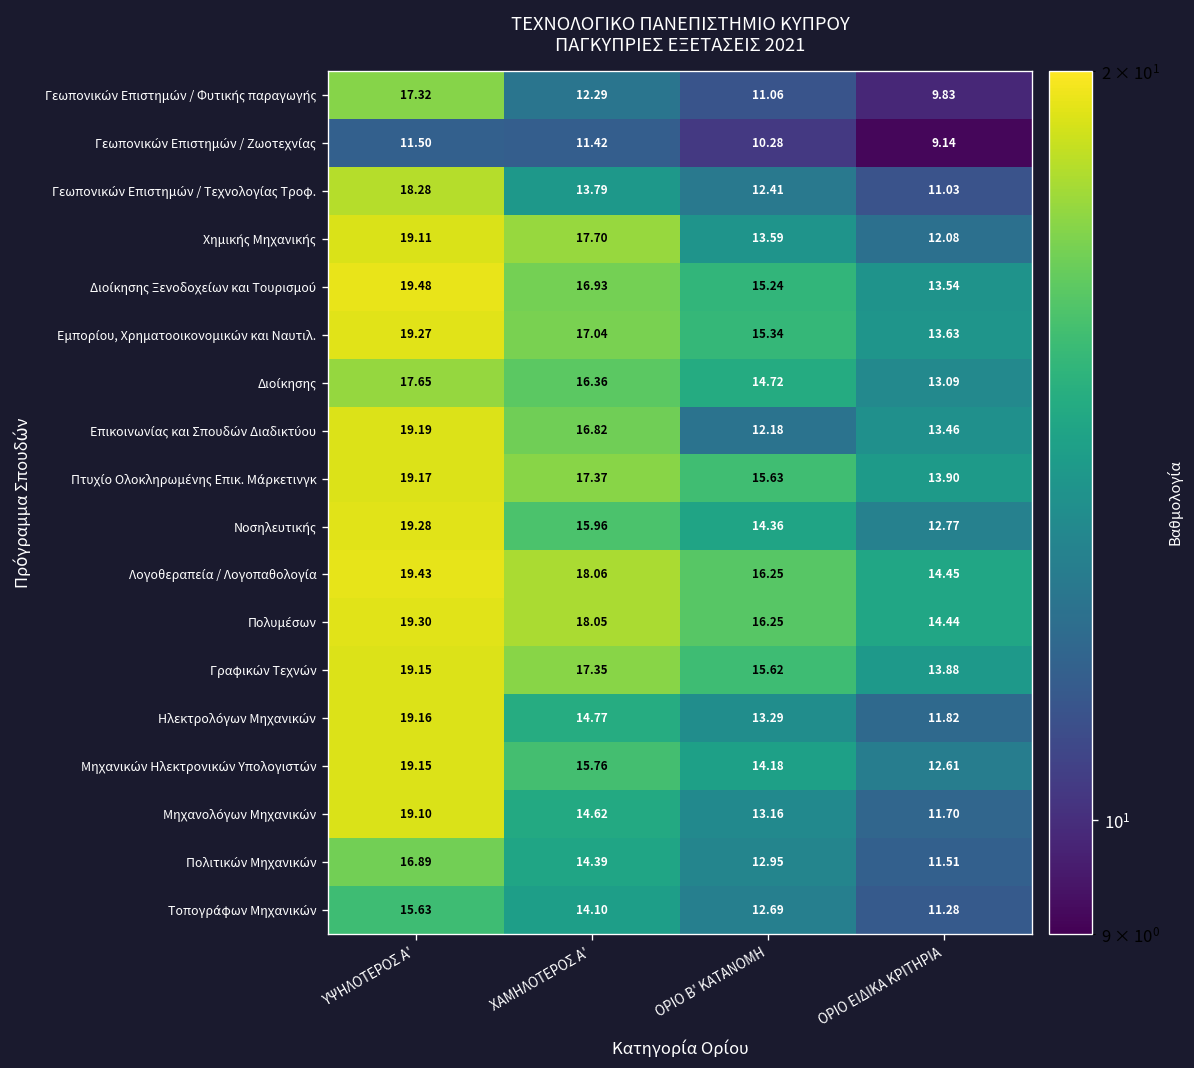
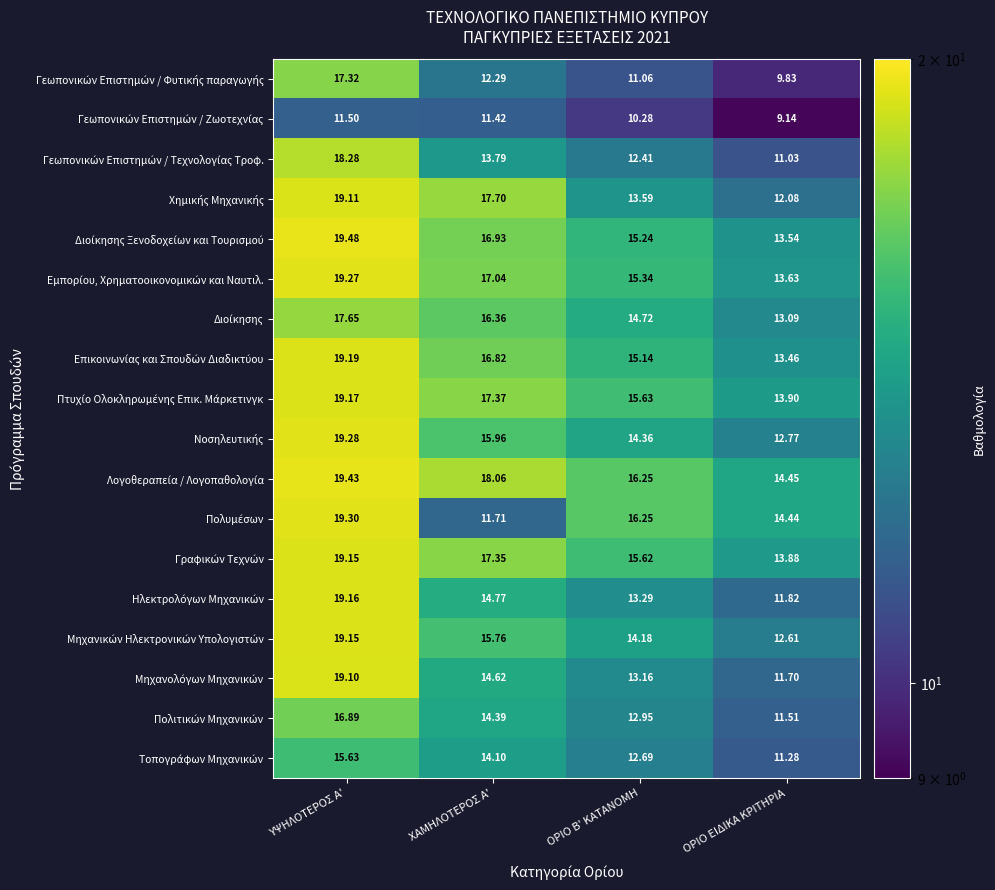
  {
    "Γεωπονικών Επιστημών / Φυτικής παραγωγής": {
      "ΥΨΗΛΟΤΕΡΟΣ Α'": 17.32,
      "ΧΑΜΗΛΟΤΕΡΟΣ Α'": 12.29,
      "ΟΡΙΟ Β' ΚΑΤΑΝΟΜΗ": 11.06,
      "ΟΡΙΟ ΕΙΔΙΚΑ ΚΡΙΤΗΡΙΑ": 9.83
    },
    "Γεωπονικών Επιστημών / Ζωοτεχνίας": {
      "ΥΨΗΛΟΤΕΡΟΣ Α'": 11.50,
      "ΧΑΜΗΛΟΤΕΡΟΣ Α'": 11.42,
      "ΟΡΙΟ Β' ΚΑΤΑΝΟΜΗ": 10.28,
      "ΟΡΙΟ ΕΙΔΙΚΑ ΚΡΙΤΗΡΙΑ": 9.14
    },
    "Γεωπονικών Επιστημών / Τεχνολογίας Τροφ.": {
      "ΥΨΗΛΟΤΕΡΟΣ Α'": 18.28,
      "ΧΑΜΗΛΟΤΕΡΟΣ Α'": 13.79,
      "ΟΡΙΟ Β' ΚΑΤΑΝΟΜΗ": 12.41,
      "ΟΡΙΟ ΕΙΔΙΚΑ ΚΡΙΤΗΡΙΑ": 11.03
    },
    "Χημικής Μηχανικής": {
      "ΥΨΗΛΟΤΕΡΟΣ Α'": 19.11,
      "ΧΑΜΗΛΟΤΕΡΟΣ Α'": 17.70,
      "ΟΡΙΟ Β' ΚΑΤΑΝΟΜΗ": 13.59,
      "ΟΡΙΟ ΕΙΔΙΚΑ ΚΡΙΤΗΡΙΑ": 12.08
    },
    "Διοίκησης Ξενοδοχείων και Τουρισμού": {
      "ΥΨΗΛΟΤΕΡΟΣ Α'": 19.48,
      "ΧΑΜΗΛΟΤΕΡΟΣ Α'": 16.93,
      "ΟΡΙΟ Β' ΚΑΤΑΝΟΜΗ": 15.24,
      "ΟΡΙΟ ΕΙΔΙΚΑ ΚΡΙΤΗΡΙΑ": 13.54
    },
    "Εμπορίου, Χρηματοοικονομικών και Ναυτιλ.": {
      "ΥΨΗΛΟΤΕΡΟΣ Α'": 19.27,
      "ΧΑΜΗΛΟΤΕΡΟΣ Α'": 17.04,
      "ΟΡΙΟ Β' ΚΑΤΑΝΟΜΗ": 15.34,
      "ΟΡΙΟ ΕΙΔΙΚΑ ΚΡΙΤΗΡΙΑ": 13.63
    },
    "Διοίκησης": {
      "ΥΨΗΛΟΤΕΡΟΣ Α'": 17.65,
      "ΧΑΜΗΛΟΤΕΡΟΣ Α'": 16.36,
      "ΟΡΙΟ Β' ΚΑΤΑΝΟΜΗ": 14.72,
      "ΟΡΙΟ ΕΙΔΙΚΑ ΚΡΙΤΗΡΙΑ": 13.09
    },
    "Επικοινωνίας και Σπουδών Διαδικτύου": {
      "ΥΨΗΛΟΤΕΡΟΣ Α'": 19.19,
      "ΧΑΜΗΛΟΤΕΡΟΣ Α'": 16.82,
-     "ΟΡΙΟ Β' ΚΑΤΑΝΟΜΗ": 12.18,
+     "ΟΡΙΟ Β' ΚΑΤΑΝΟΜΗ": 15.14,
      "ΟΡΙΟ ΕΙΔΙΚΑ ΚΡΙΤΗΡΙΑ": 13.46
    },
    "Πτυχίο Ολοκληρωμένης Επικ. Μάρκετινγκ": {
      "ΥΨΗΛΟΤΕΡΟΣ Α'": 19.17,
      "ΧΑΜΗΛΟΤΕΡΟΣ Α'": 17.37,
      "ΟΡΙΟ Β' ΚΑΤΑΝΟΜΗ": 15.63,
      "ΟΡΙΟ ΕΙΔΙΚΑ ΚΡΙΤΗΡΙΑ": 13.90
    },
    "Νοσηλευτικής": {
      "ΥΨΗΛΟΤΕΡΟΣ Α'": 19.28,
      "ΧΑΜΗΛΟΤΕΡΟΣ Α'": 15.96,
      "ΟΡΙΟ Β' ΚΑΤΑΝΟΜΗ": 14.36,
      "ΟΡΙΟ ΕΙΔΙΚΑ ΚΡΙΤΗΡΙΑ": 12.77
    },
    "Λογοθεραπεία / Λογοπαθολογία": {
      "ΥΨΗΛΟΤΕΡΟΣ Α'": 19.43,
      "ΧΑΜΗΛΟΤΕΡΟΣ Α'": 18.06,
      "ΟΡΙΟ Β' ΚΑΤΑΝΟΜΗ": 16.25,
      "ΟΡΙΟ ΕΙΔΙΚΑ ΚΡΙΤΗΡΙΑ": 14.45
    },
    "Πολυμέσων": {
      "ΥΨΗΛΟΤΕΡΟΣ Α'": 19.30,
-     "ΧΑΜΗΛΟΤΕΡΟΣ Α'": 18.05,
+     "ΧΑΜΗΛΟΤΕΡΟΣ Α'": 11.71,
      "ΟΡΙΟ Β' ΚΑΤΑΝΟΜΗ": 16.25,
      "ΟΡΙΟ ΕΙΔΙΚΑ ΚΡΙΤΗΡΙΑ": 14.44
    },
    "Γραφικών Τεχνών": {
      "ΥΨΗΛΟΤΕΡΟΣ Α'": 19.15,
      "ΧΑΜΗΛΟΤΕΡΟΣ Α'": 17.35,
      "ΟΡΙΟ Β' ΚΑΤΑΝΟΜΗ": 15.62,
      "ΟΡΙΟ ΕΙΔΙΚΑ ΚΡΙΤΗΡΙΑ": 13.88
    },
    "Ηλεκτρολόγων Μηχανικών": {
      "ΥΨΗΛΟΤΕΡΟΣ Α'": 19.16,
      "ΧΑΜΗΛΟΤΕΡΟΣ Α'": 14.77,
      "ΟΡΙΟ Β' ΚΑΤΑΝΟΜΗ": 13.29,
      "ΟΡΙΟ ΕΙΔΙΚΑ ΚΡΙΤΗΡΙΑ": 11.82
    },
    "Μηχανικών Ηλεκτρονικών Υπολογιστών": {
      "ΥΨΗΛΟΤΕΡΟΣ Α'": 19.15,
      "ΧΑΜΗΛΟΤΕΡΟΣ Α'": 15.76,
      "ΟΡΙΟ Β' ΚΑΤΑΝΟΜΗ": 14.18,
      "ΟΡΙΟ ΕΙΔΙΚΑ ΚΡΙΤΗΡΙΑ": 12.61
    },
    "Μηχανολόγων Μηχανικών": {
      "ΥΨΗΛΟΤΕΡΟΣ Α'": 19.10,
      "ΧΑΜΗΛΟΤΕΡΟΣ Α'": 14.62,
      "ΟΡΙΟ Β' ΚΑΤΑΝΟΜΗ": 13.16,
      "ΟΡΙΟ ΕΙΔΙΚΑ ΚΡΙΤΗΡΙΑ": 11.70
    },
    "Πολιτικών Μηχανικών": {
      "ΥΨΗΛΟΤΕΡΟΣ Α'": 16.89,
      "ΧΑΜΗΛΟΤΕΡΟΣ Α'": 14.39,
      "ΟΡΙΟ Β' ΚΑΤΑΝΟΜΗ": 12.95,
      "ΟΡΙΟ ΕΙΔΙΚΑ ΚΡΙΤΗΡΙΑ": 11.51
    },
    "Τοπογράφων Μηχανικών": {
      "ΥΨΗΛΟΤΕΡΟΣ Α'": 15.63,
      "ΧΑΜΗΛΟΤΕΡΟΣ Α'": 14.10,
      "ΟΡΙΟ Β' ΚΑΤΑΝΟΜΗ": 12.69,
      "ΟΡΙΟ ΕΙΔΙΚΑ ΚΡΙΤΗΡΙΑ": 11.28
    }
  }
